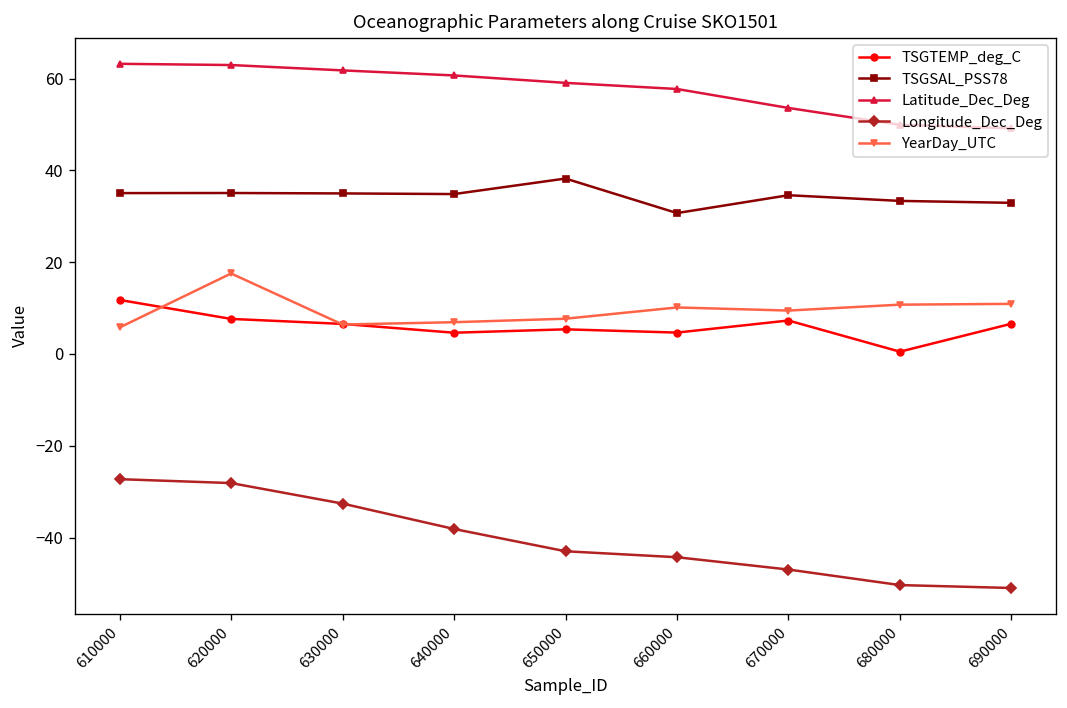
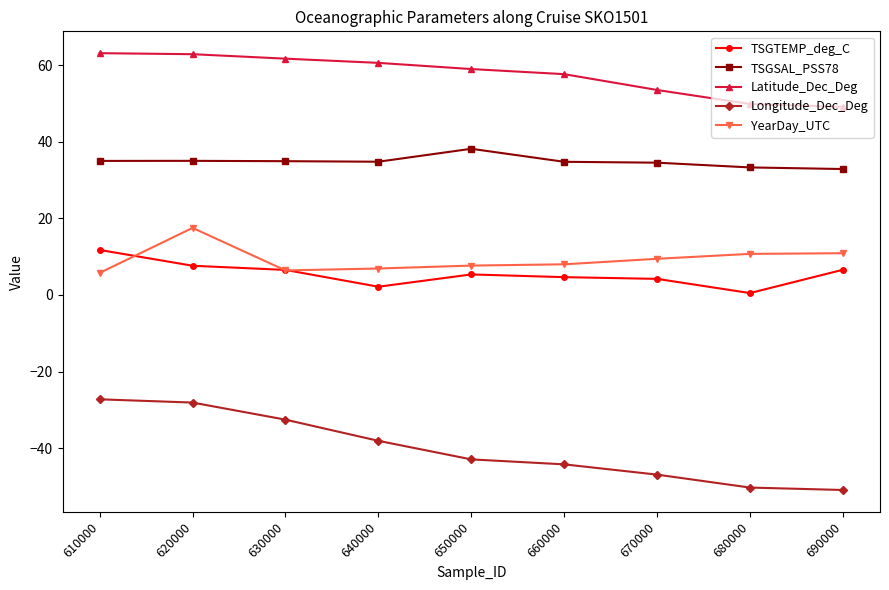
  {
    "TSGTEMP_deg_C": {
      "610000": 12,
      "620000": 8,
-     "640000": 5,
+     "640000": 2,
      "650000": 5,
      "660000": 5,
-     "670000": 7,
+     "670000": 4,
      "680000": 1,
      "690000": 7
    },
    "TSGSAL_PSS78": {
      "610000": 35,
      "620000": 35,
      "630000": 35,
      "640000": 35,
      "650000": 38,
-     "660000": 31,
+     "660000": 35,
      "670000": 35,
      "680000": 33,
      "690000": 33
    },
    "YearDay_UTC": {
      "610000": 6,
      "620000": 18,
      "640000": 7,
      "650000": 8,
-     "660000": 10,
+     "660000": 8,
      "670000": 9,
      "680000": 11,
      "690000": 11
    }
  }
